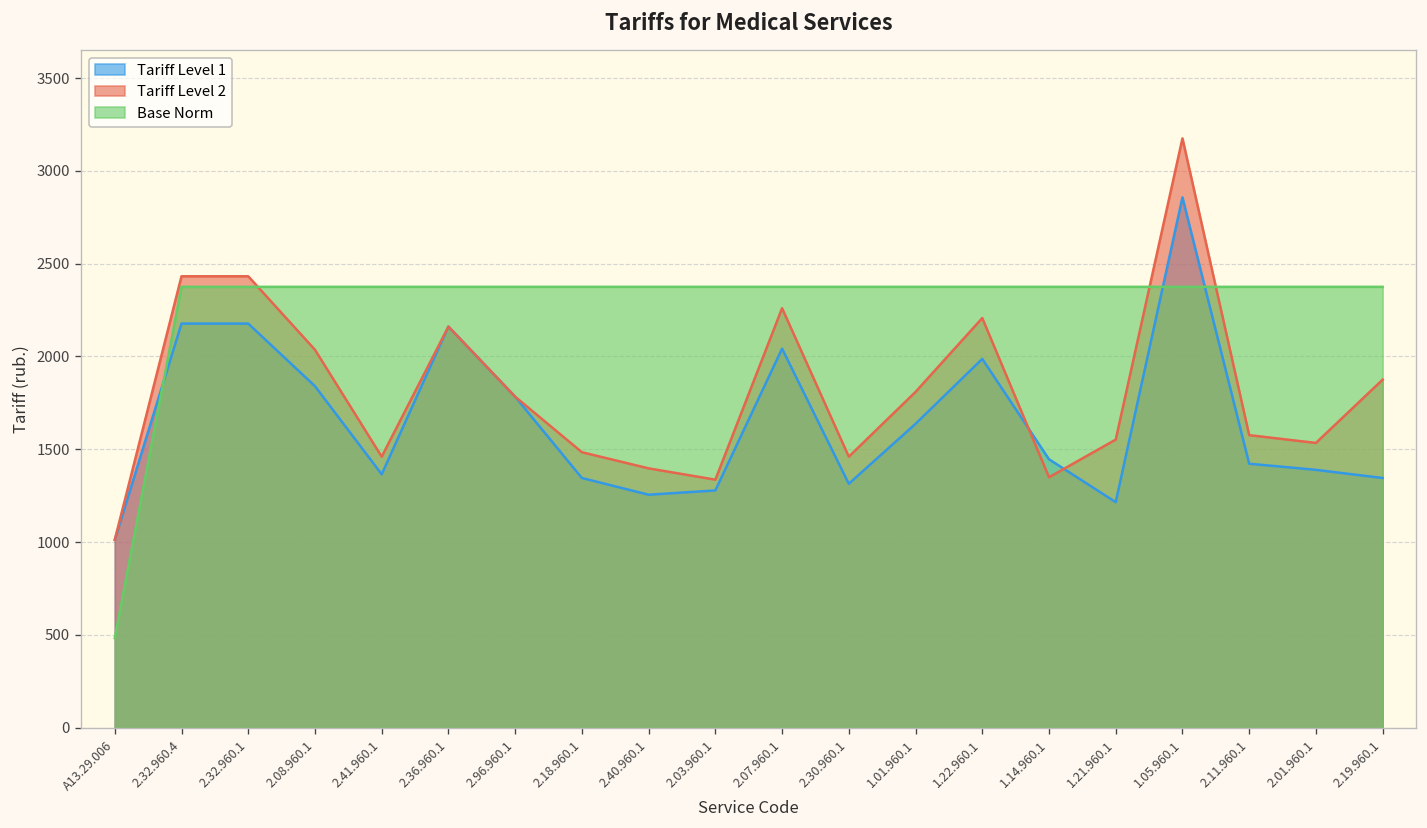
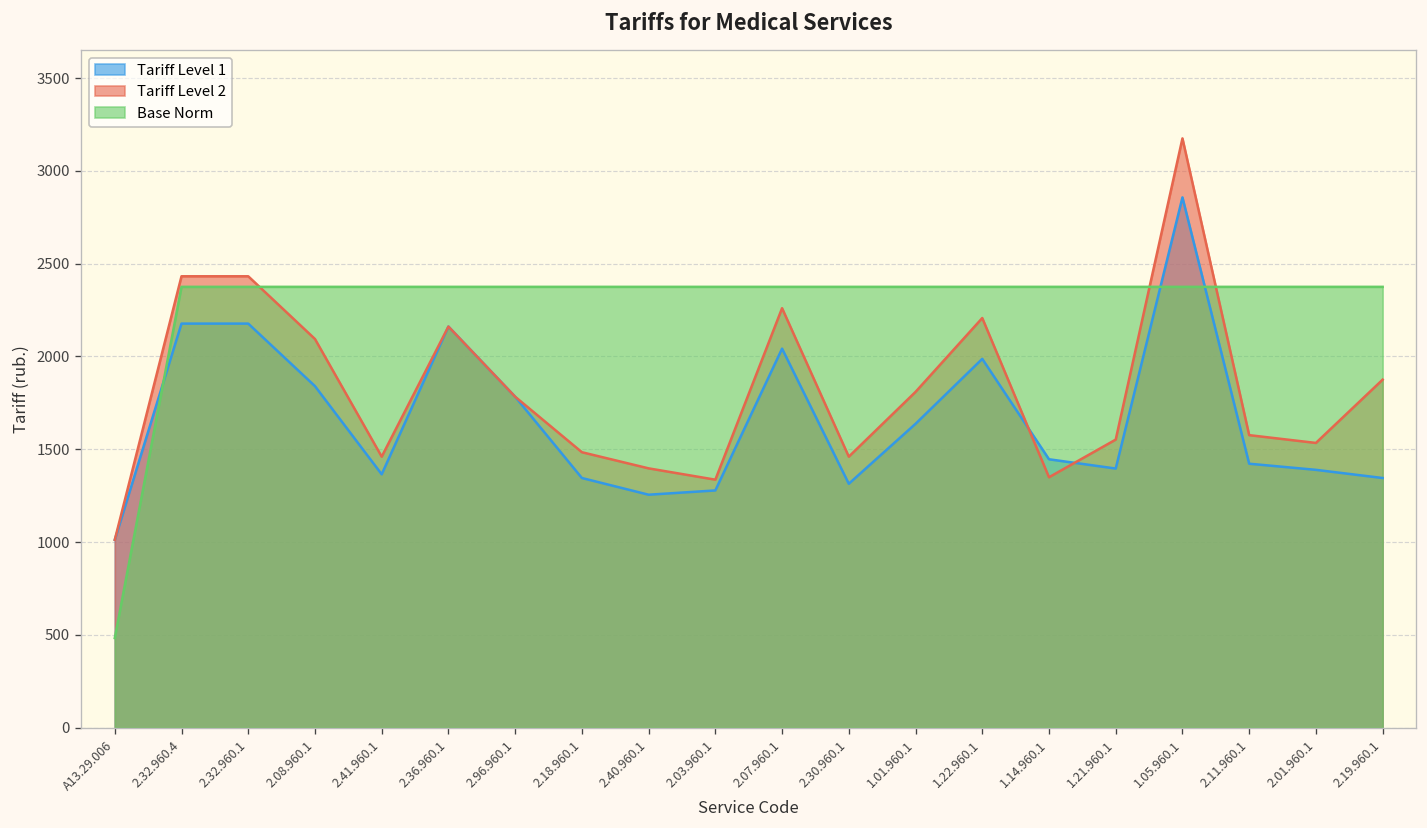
  {
    "Tariff Level 1": {
      "2.32.960.4": 2180,
      "2.32.960.1": 2180,
      "2.08.960.1": 1840,
      "2.41.960.1": 1370,
      "2.18.960.1": 1350,
      "2.40.960.1": 1260,
      "2.03.960.1": 1280,
      "2.07.960.1": 2040,
      "2.30.960.1": 1310,
      "1.01.960.1": 1640,
      "1.22.960.1": 1990,
      "1.14.960.1": 1450,
-     "1.21.960.1": 1220,
+     "1.21.960.1": 1400,
      "1.05.960.1": 2860,
      "2.11.960.1": 1420,
      "2.01.960.1": 1390,
      "2.19.960.1": 1350
    },
    "Tariff Level 2": {
      "2.32.960.4": 2430,
      "2.32.960.1": 2430,
-     "2.08.960.1": 2040,
+     "2.08.960.1": 2090,
      "2.41.960.1": 1460,
      "2.18.960.1": 1480,
      "2.40.960.1": 1400,
      "2.03.960.1": 1340,
      "2.07.960.1": 2260,
      "2.30.960.1": 1460,
      "1.01.960.1": 1810,
      "1.22.960.1": 2210,
      "1.14.960.1": 1350,
      "1.21.960.1": 1550,
      "1.05.960.1": 3180,
      "2.11.960.1": 1580,
      "2.01.960.1": 1530,
      "2.19.960.1": 1880
    },
    "Base Norm": {
      "A13.29.006": 480,
      "2.32.960.4": 2380,
      "2.32.960.1": 2380,
      "2.08.960.1": 2380,
      "2.41.960.1": 2380,
      "2.36.960.1": 2380,
      "2.96.960.1": 2380,
      "2.18.960.1": 2380,
      "2.40.960.1": 2380,
      "2.03.960.1": 2380,
      "2.07.960.1": 2380,
      "2.30.960.1": 2380,
      "1.01.960.1": 2380,
      "1.22.960.1": 2380,
      "1.14.960.1": 2380,
      "1.21.960.1": 2380,
      "1.05.960.1": 2380,
      "2.11.960.1": 2380,
      "2.01.960.1": 2380,
      "2.19.960.1": 2380
    }
  }
